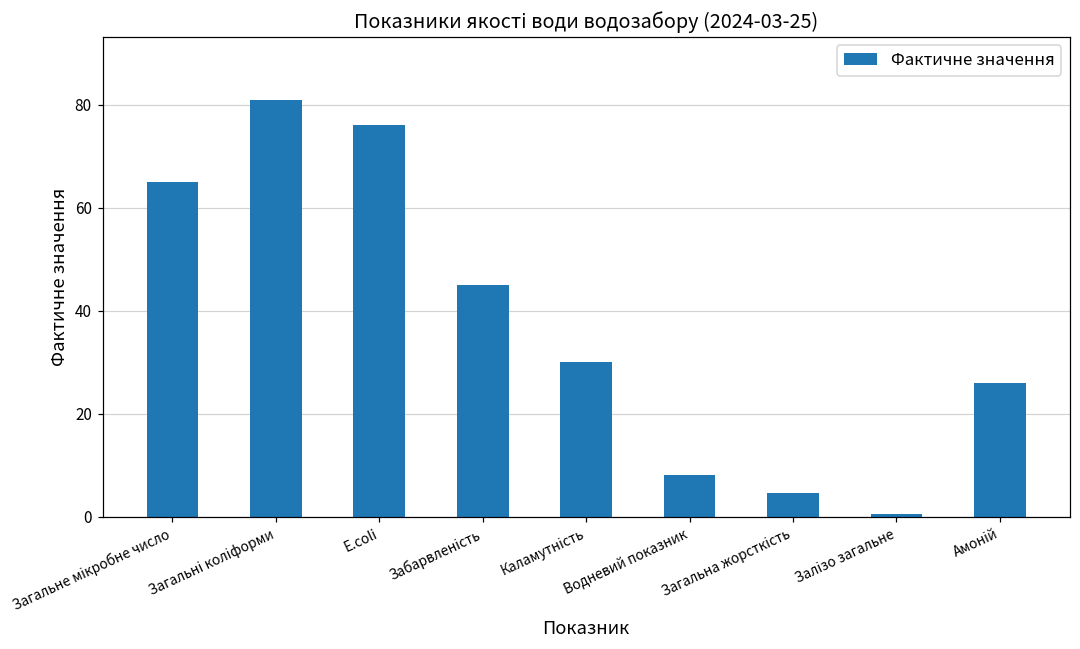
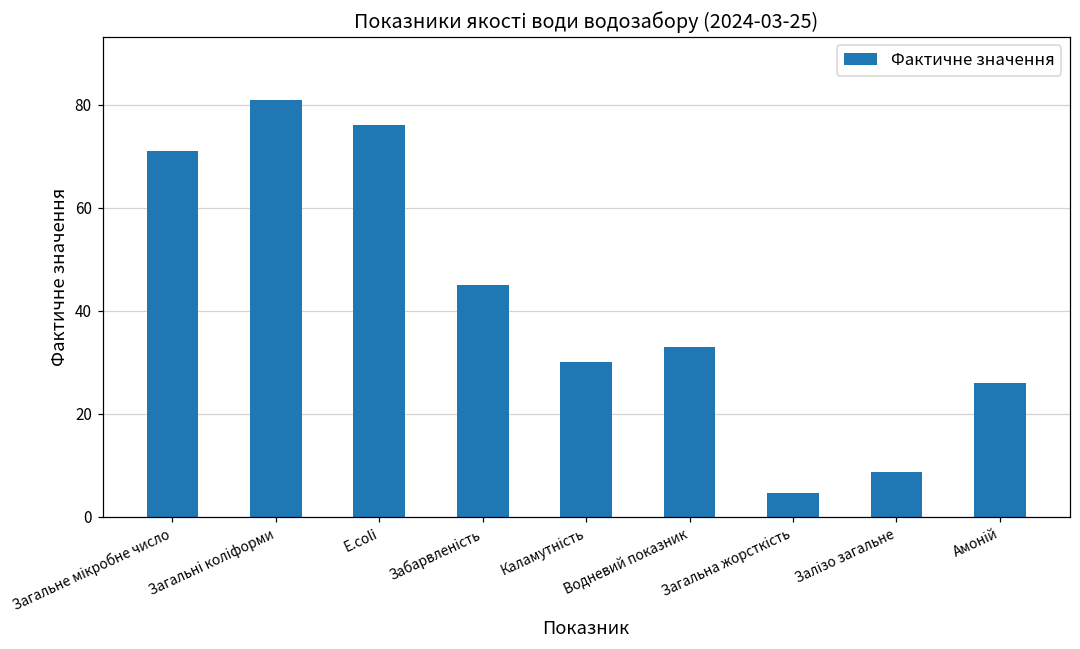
  {
-   "Загальне мікробне число": 65,
+   "Загальне мікробне число": 71,
    "Загальні коліформи": 81,
    "E.coli": 76,
    "Забарвленість": 45,
    "Каламутність": 30,
-   "Водневий показник": 8,
+   "Водневий показник": 33,
    "Загальна жорсткість": 5,
-   "Залізо загальне": 1,
+   "Залізо загальне": 9,
    "Амоній": 26
  }
